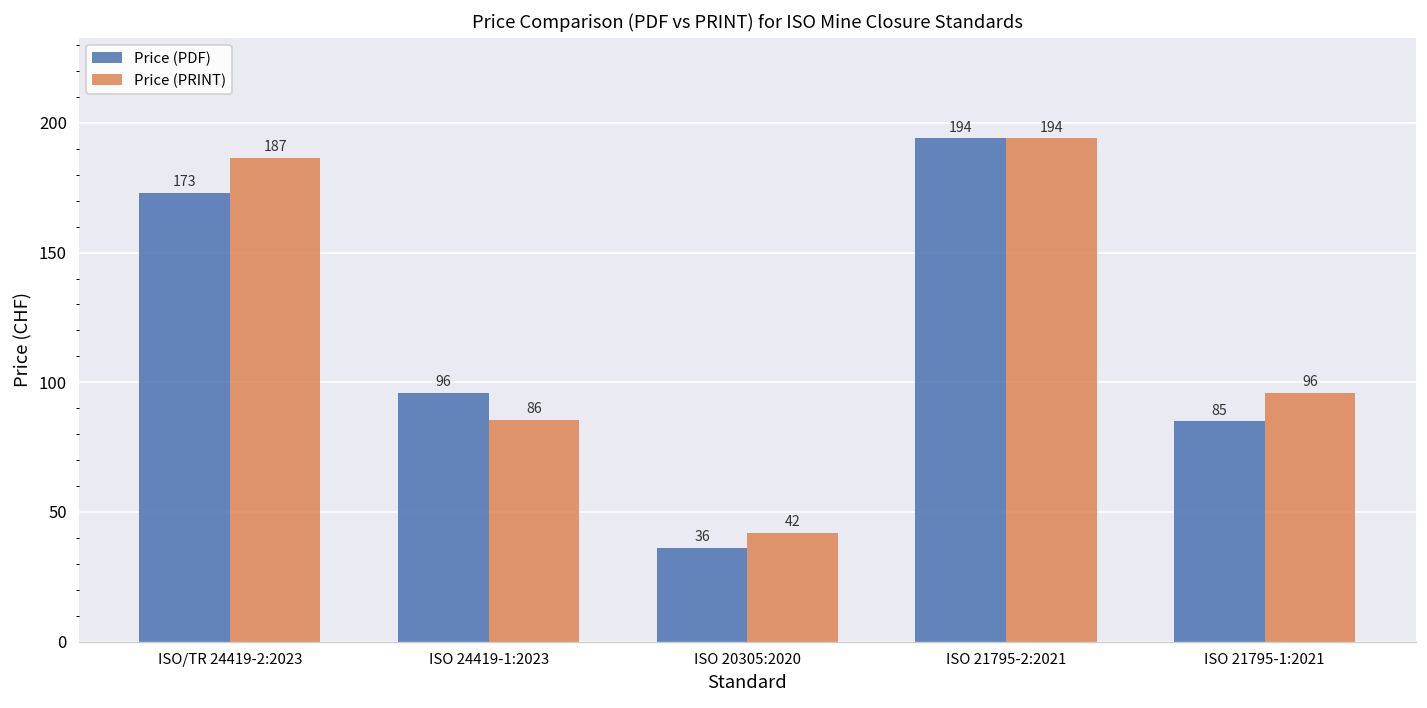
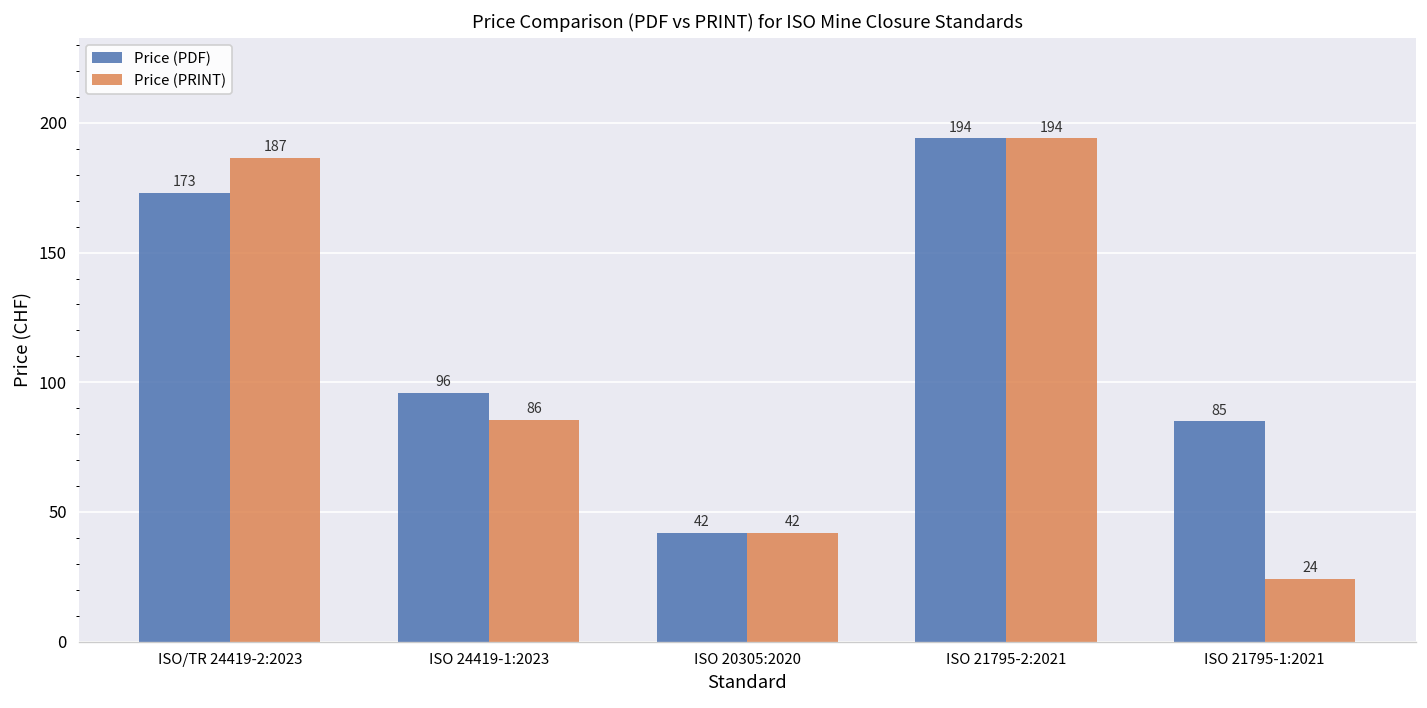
  {
    "Price (PDF)": {
      "ISO/TR 24419-2:2023": 173,
      "ISO 24419-1:2023": 96,
-     "ISO 20305:2020": 36,
+     "ISO 20305:2020": 42,
      "ISO 21795-2:2021": 194,
      "ISO 21795-1:2021": 85
    },
    "Price (PRINT)": {
      "ISO/TR 24419-2:2023": 187,
      "ISO 24419-1:2023": 86,
      "ISO 20305:2020": 42,
      "ISO 21795-2:2021": 194,
-     "ISO 21795-1:2021": 96
+     "ISO 21795-1:2021": 24
    }
  }
